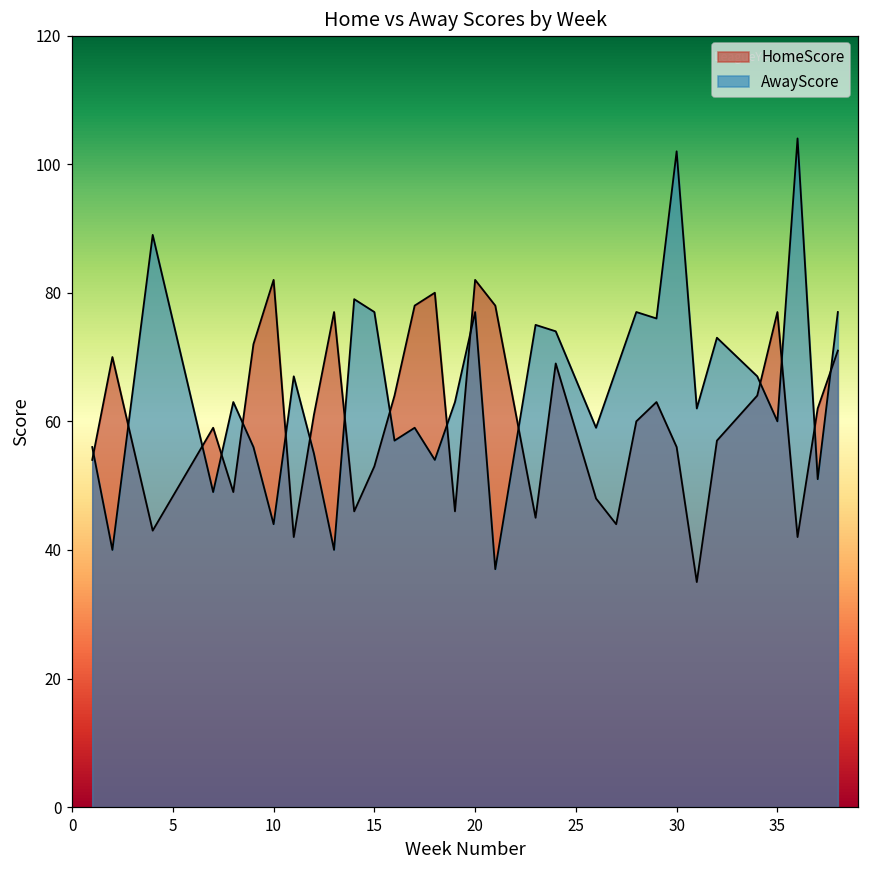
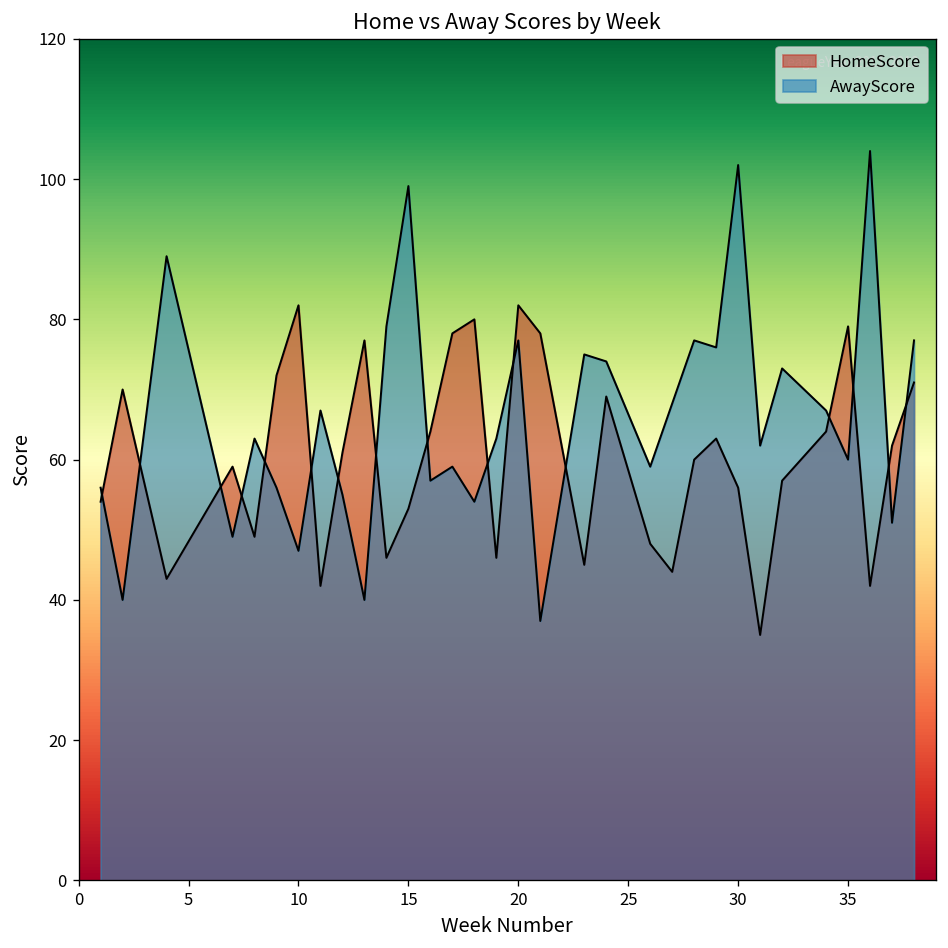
  {
    "HomeScore": {
      "10": 82,
      "15": 53,
      "20": 82,
      "30": 56,
-     "35": 77
+     "35": 79
    },
    "AwayScore": {
-     "10": 44,
-     "15": 77,
+     "10": 47,
+     "15": 99,
      "20": 77,
      "30": 102,
      "35": 60
    }
  }
